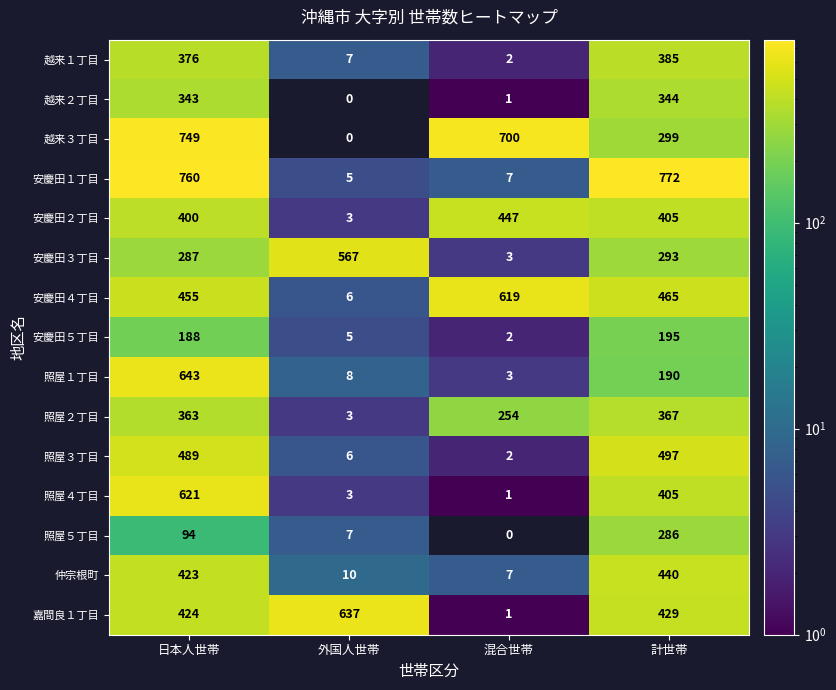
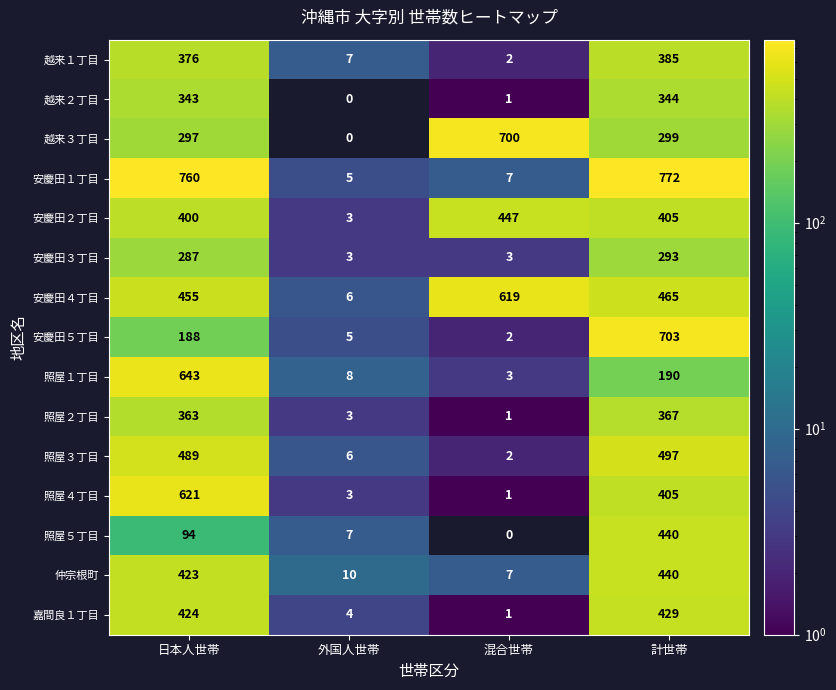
  {
    "越来１丁目": {
      "日本人世帯": 376,
      "外国人世帯": 7,
      "混合世帯": 2,
      "計世帯": 385
    },
    "越来２丁目": {
      "日本人世帯": 343,
      "外国人世帯": 0,
      "混合世帯": 1,
      "計世帯": 344
    },
    "越来３丁目": {
-     "日本人世帯": 749,
+     "日本人世帯": 297,
      "外国人世帯": 0,
      "混合世帯": 700,
      "計世帯": 299
    },
    "安慶田１丁目": {
      "日本人世帯": 760,
      "外国人世帯": 5,
      "混合世帯": 7,
      "計世帯": 772
    },
    "安慶田２丁目": {
      "日本人世帯": 400,
      "外国人世帯": 3,
      "混合世帯": 447,
      "計世帯": 405
    },
    "安慶田３丁目": {
      "日本人世帯": 287,
-     "外国人世帯": 567,
+     "外国人世帯": 3,
      "混合世帯": 3,
      "計世帯": 293
    },
    "安慶田４丁目": {
      "日本人世帯": 455,
      "外国人世帯": 6,
      "混合世帯": 619,
      "計世帯": 465
    },
    "安慶田５丁目": {
      "日本人世帯": 188,
      "外国人世帯": 5,
      "混合世帯": 2,
-     "計世帯": 195
+     "計世帯": 703
    },
    "照屋１丁目": {
      "日本人世帯": 643,
      "外国人世帯": 8,
      "混合世帯": 3,
      "計世帯": 190
    },
    "照屋２丁目": {
      "日本人世帯": 363,
      "外国人世帯": 3,
-     "混合世帯": 254,
+     "混合世帯": 1,
      "計世帯": 367
    },
    "照屋３丁目": {
      "日本人世帯": 489,
      "外国人世帯": 6,
      "混合世帯": 2,
      "計世帯": 497
    },
    "照屋４丁目": {
      "日本人世帯": 621,
      "外国人世帯": 3,
      "混合世帯": 1,
      "計世帯": 405
    },
    "照屋５丁目": {
      "日本人世帯": 94,
      "外国人世帯": 7,
      "混合世帯": 0,
-     "計世帯": 286
+     "計世帯": 440
    },
    "仲宗根町": {
      "日本人世帯": 423,
      "外国人世帯": 10,
      "混合世帯": 7,
      "計世帯": 440
    },
    "嘉間良１丁目": {
      "日本人世帯": 424,
-     "外国人世帯": 637,
+     "外国人世帯": 4,
      "混合世帯": 1,
      "計世帯": 429
    }
  }
